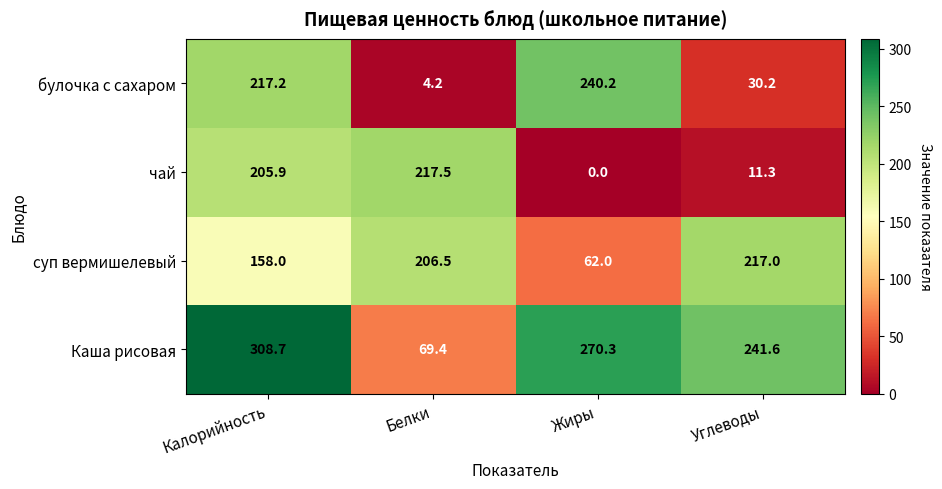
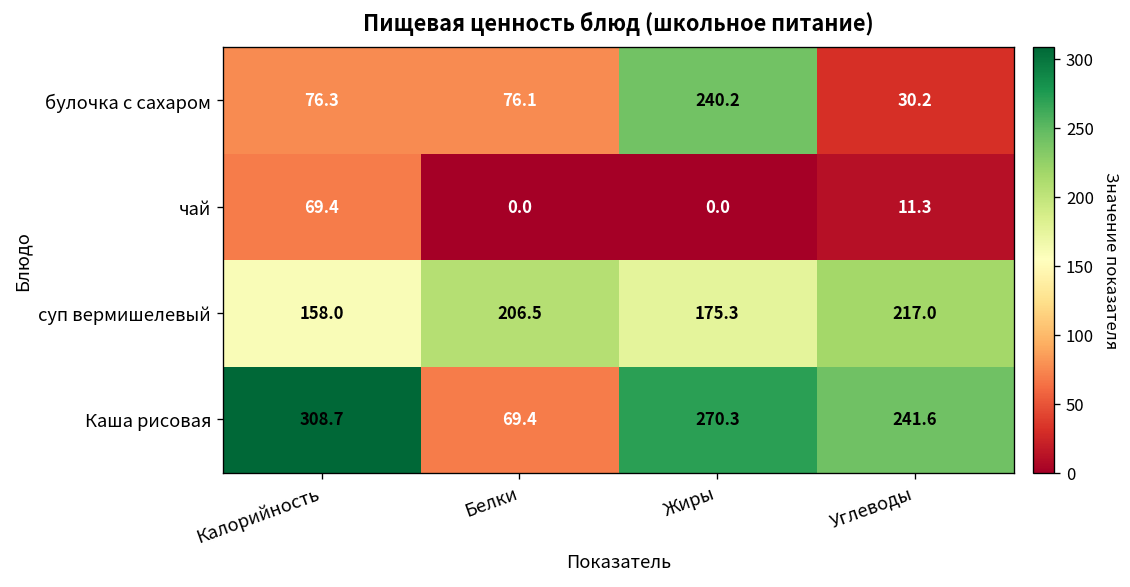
  {
    "булочка с сахаром": {
-     "Калорийность": 217.2,
-     "Белки": 4.2,
+     "Калорийность": 76.3,
+     "Белки": 76.1,
      "Жиры": 240.2,
      "Углеводы": 30.2
    },
    "чай": {
-     "Калорийность": 205.9,
-     "Белки": 217.5,
+     "Калорийность": 69.4,
+     "Белки": 0.0,
      "Жиры": 0.0,
      "Углеводы": 11.3
    },
    "суп вермишелевый": {
      "Калорийность": 158.0,
      "Белки": 206.5,
-     "Жиры": 62.0,
+     "Жиры": 175.3,
      "Углеводы": 217.0
    },
    "Каша рисовая": {
      "Калорийность": 308.7,
      "Белки": 69.4,
      "Жиры": 270.3,
      "Углеводы": 241.6
    }
  }
